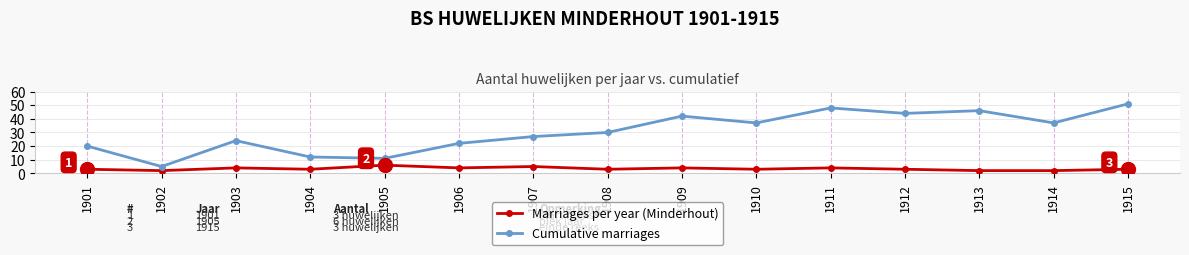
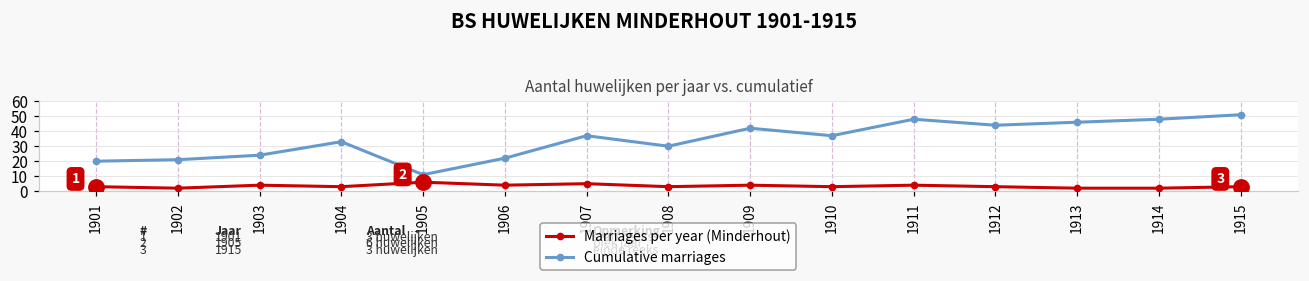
  {
    "Cumulative marriages": {
      "1901": 20,
-     "1902": 5,
+     "1902": 21,
      "1903": 24,
-     "1904": 12,
+     "1904": 33,
      "1906": 22,
-     "1907": 27,
+     "1907": 37,
      "1908": 30,
      "1909": 42,
      "1910": 37,
      "1911": 48,
      "1912": 44,
      "1913": 46,
-     "1914": 37,
+     "1914": 48,
      "1915": 51
    }
  }
